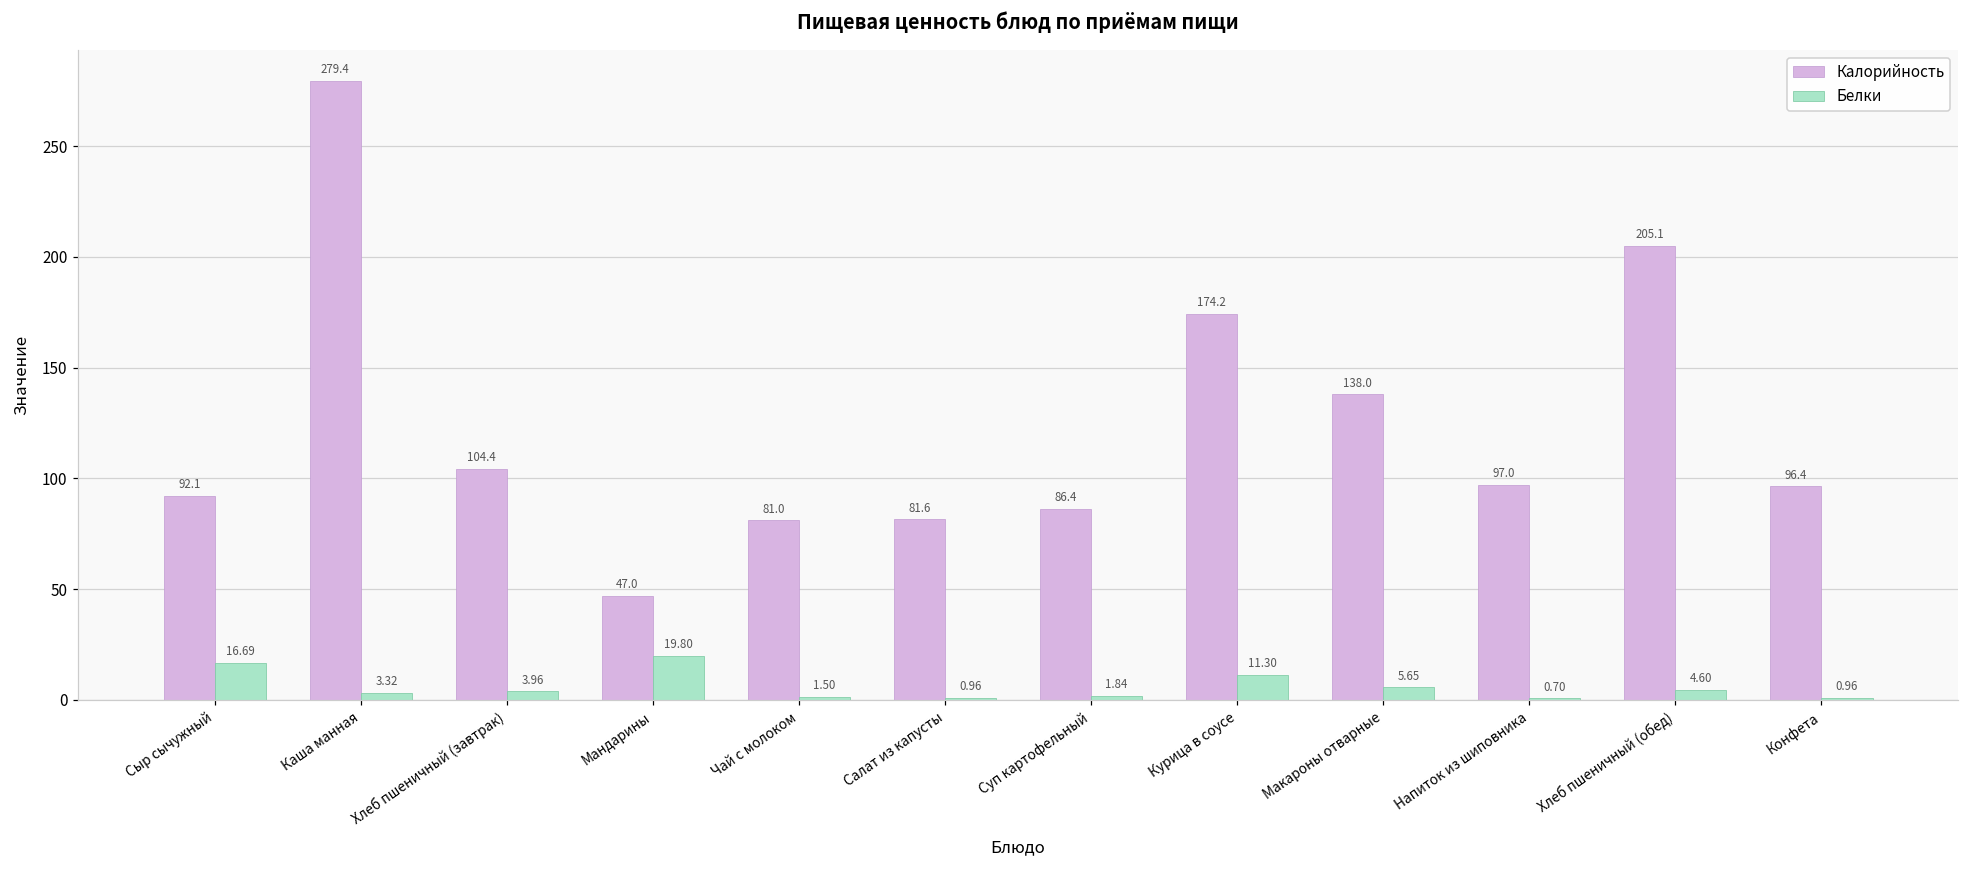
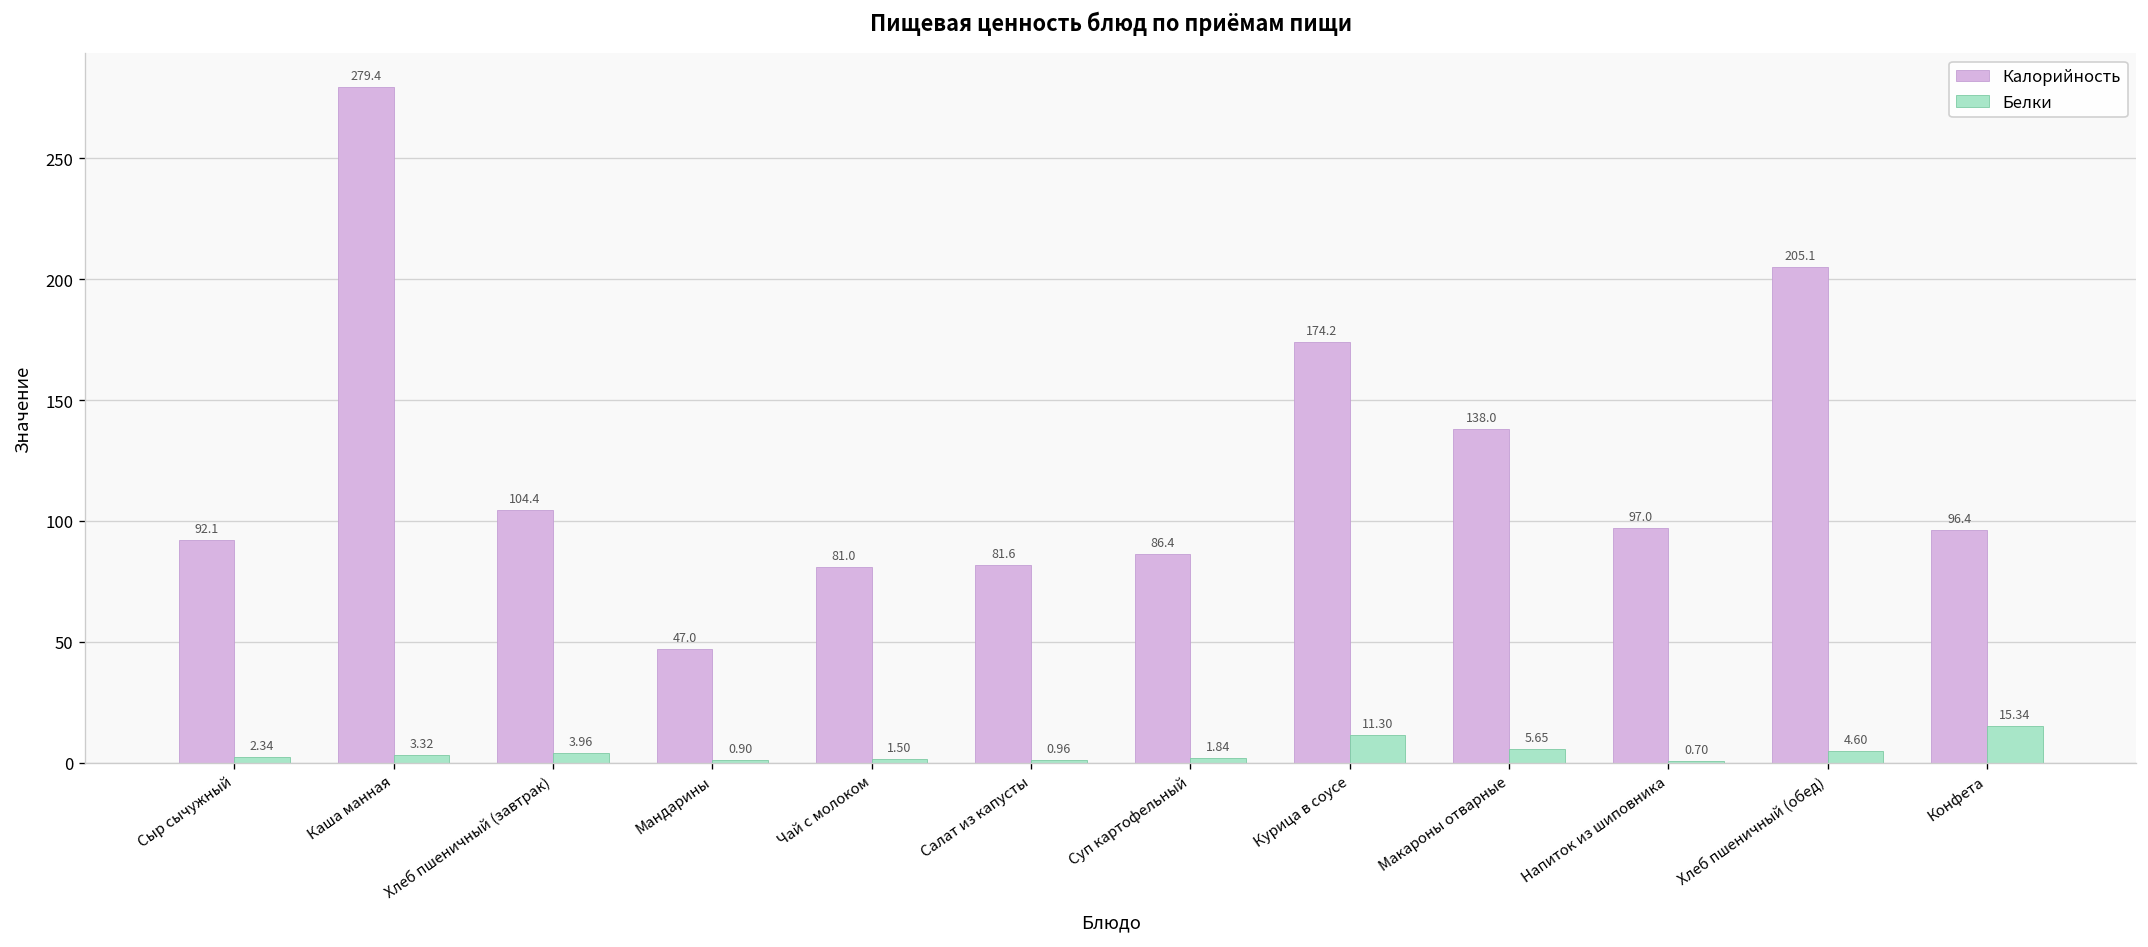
  {
    "Калорийность": {
      "Сыр сычужный": 92.1,
      "Каша манная": 279.4,
      "Хлеб пшеничный (завтрак)": 104.4,
      "Мандарины": 47.0,
      "Чай с молоком": 81.0,
      "Салат из капусты": 81.6,
      "Суп картофельный": 86.4,
      "Курица в соусе": 174.2,
      "Макароны отварные": 138.0,
      "Напиток из шиповника": 97.0,
      "Хлеб пшеничный (обед)": 205.1,
      "Конфета": 96.4
    },
    "Белки": {
-     "Сыр сычужный": 16.69,
+     "Сыр сычужный": 2.34,
      "Каша манная": 3.32,
      "Хлеб пшеничный (завтрак)": 3.96,
-     "Мандарины": 19.80,
+     "Мандарины": 0.90,
      "Чай с молоком": 1.50,
      "Салат из капусты": 0.96,
      "Суп картофельный": 1.84,
      "Курица в соусе": 11.30,
      "Макароны отварные": 5.65,
      "Напиток из шиповника": 0.70,
      "Хлеб пшеничный (обед)": 4.60,
-     "Конфета": 0.96
+     "Конфета": 15.34
    }
  }
